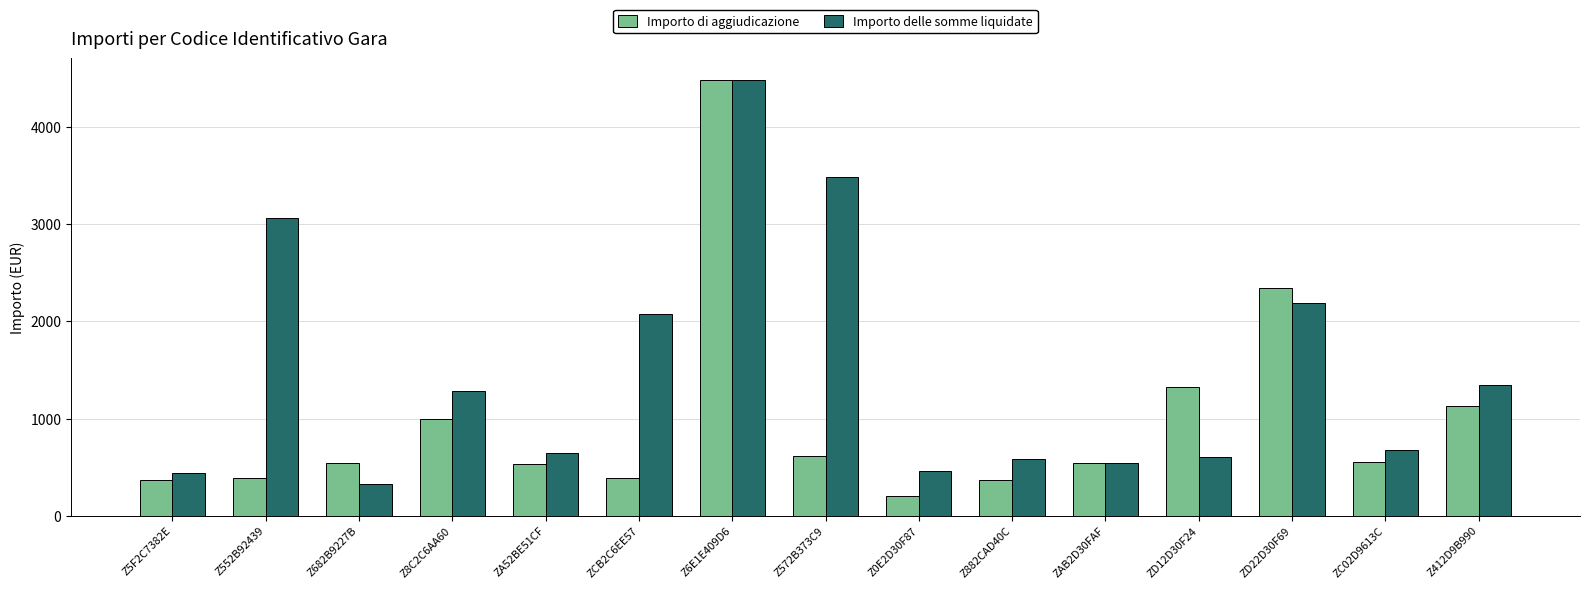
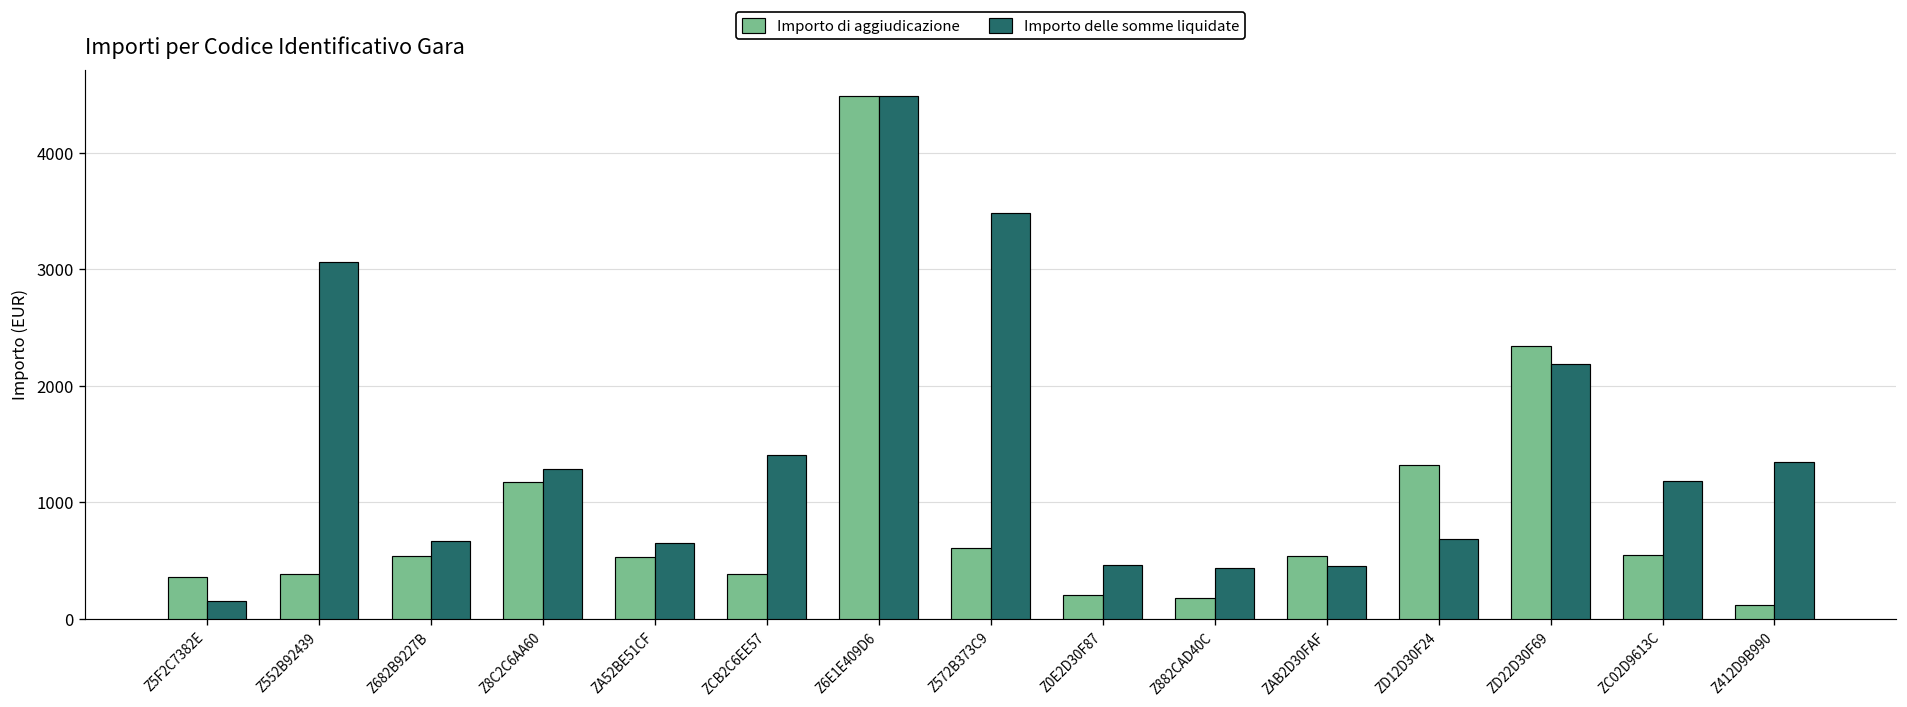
  {
    "Importo di aggiudicazione": {
      "Z5F2C7382E": 400,
      "Z552B92439": 400,
      "Z682B9227B": 500,
-     "Z8C2C6AA60": 1000,
+     "Z8C2C6AA60": 1200,
      "ZA52BE51CF": 500,
      "ZCB2C6EE57": 400,
      "Z6E1E409D6": 4500,
      "Z572B373C9": 600,
      "Z0E2D30F87": 200,
-     "Z882CAD40C": 400,
+     "Z882CAD40C": 200,
      "ZAB2D30FAF": 500,
      "ZD12D30F24": 1300,
      "ZD22D30F69": 2300,
      "ZC02D9613C": 600,
-     "Z412D9B990": 1100
+     "Z412D9B990": 100
    },
    "Importo delle somme liquidate": {
-     "Z5F2C7382E": 400,
+     "Z5F2C7382E": 200,
      "Z552B92439": 3100,
-     "Z682B9227B": 300,
+     "Z682B9227B": 700,
      "Z8C2C6AA60": 1300,
      "ZA52BE51CF": 700,
-     "ZCB2C6EE57": 2100,
+     "ZCB2C6EE57": 1400,
      "Z6E1E409D6": 4500,
      "Z572B373C9": 3500,
      "Z0E2D30F87": 500,
-     "Z882CAD40C": 600,
-     "ZAB2D30FAF": 540,
-     "ZD12D30F24": 600,
+     "Z882CAD40C": 400,
+     "ZAB2D30FAF": 450,
+     "ZD12D30F24": 700,
      "ZD22D30F69": 2200,
-     "ZC02D9613C": 700,
+     "ZC02D9613C": 1200,
      "Z412D9B990": 1400
    }
  }
